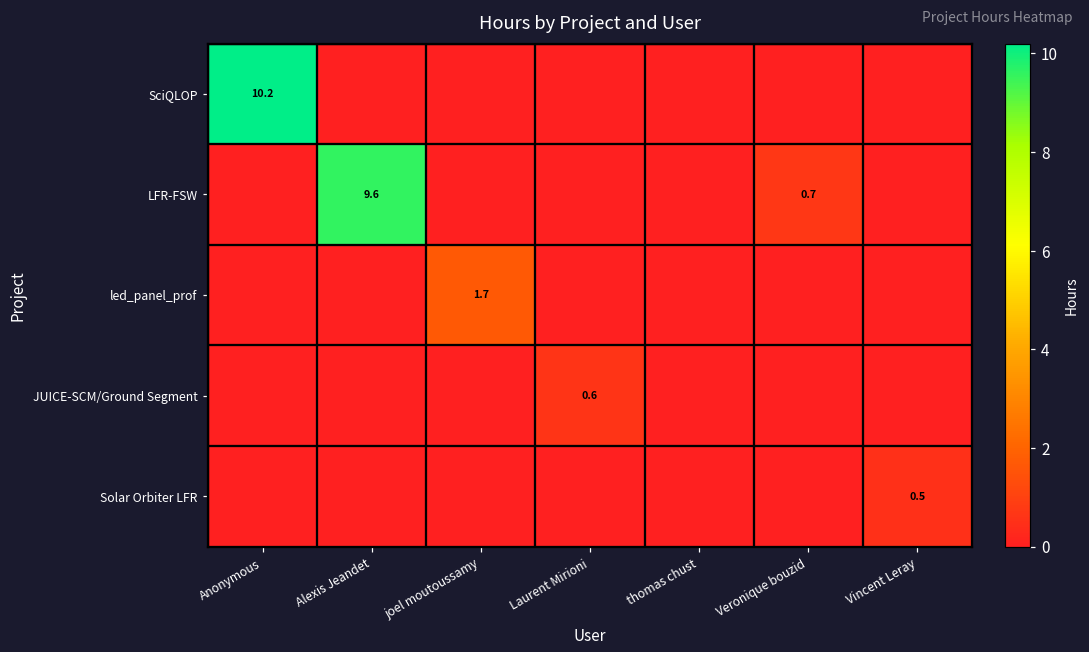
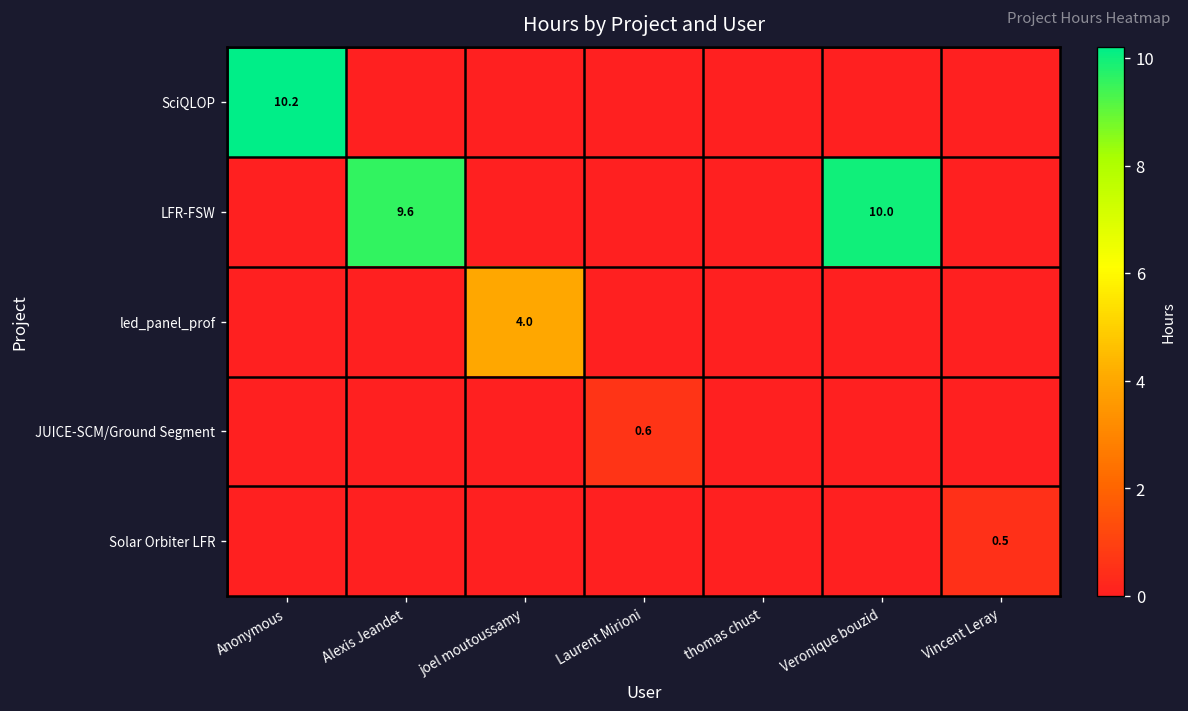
  {
    "SciQLOP": {
      "Anonymous": 10.2
    },
    "LFR-FSW": {
      "Alexis Jeandet": 9.6,
-     "Veronique bouzid": 0.7
+     "Veronique bouzid": 10.0
    },
    "led_panel_prof": {
-     "joel moutoussamy": 1.7
+     "joel moutoussamy": 4.0
    },
    "JUICE-SCM/Ground Segment": {
      "Laurent Mirioni": 0.6
    },
    "Solar Orbiter LFR": {
      "Vincent Leray": 0.5
    }
  }
